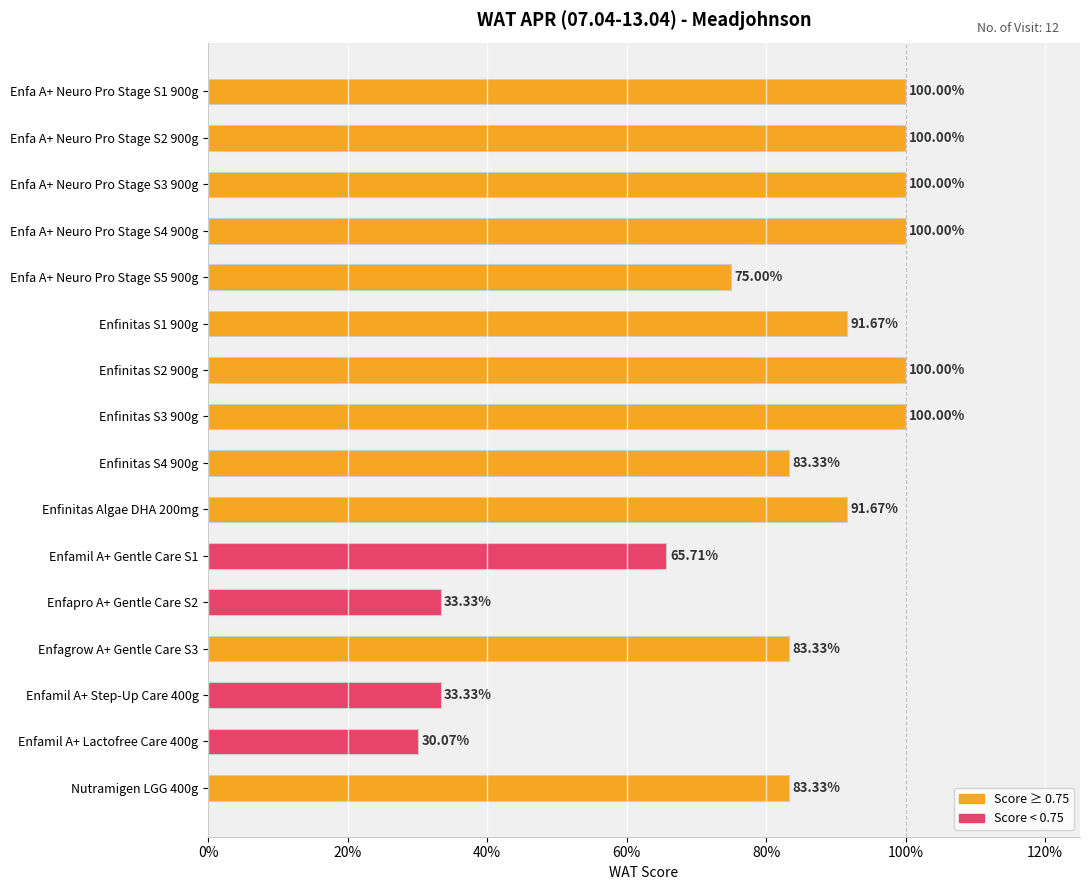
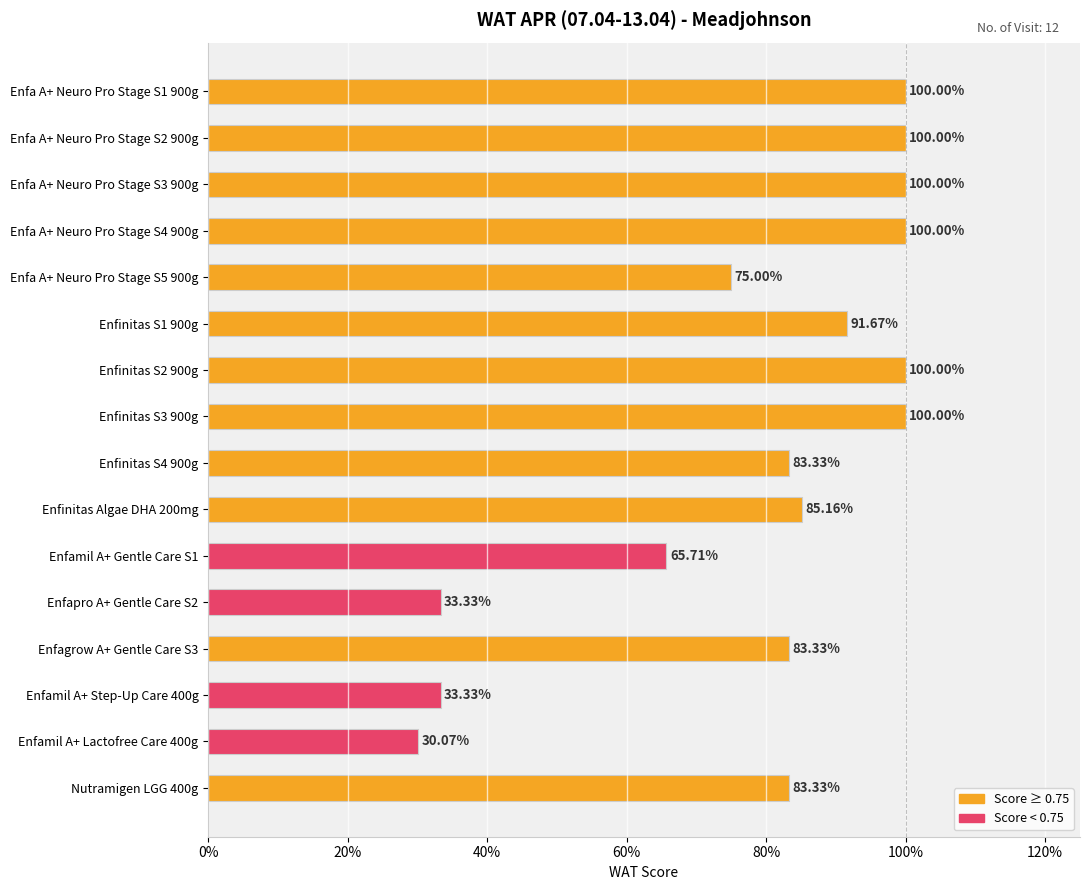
  {
    "Enfa A+ Neuro Pro Stage S1 900g": "100.00%",
    "Enfa A+ Neuro Pro Stage S2 900g": "100.00%",
    "Enfa A+ Neuro Pro Stage S3 900g": "100.00%",
    "Enfa A+ Neuro Pro Stage S4 900g": "100.00%",
    "Enfa A+ Neuro Pro Stage S5 900g": "75.00%",
    "Enfinitas S1 900g": "91.67%",
    "Enfinitas S2 900g": "100.00%",
    "Enfinitas S3 900g": "100.00%",
    "Enfinitas S4 900g": "83.33%",
-   "Enfinitas Algae DHA 200mg": "91.67%",
+   "Enfinitas Algae DHA 200mg": "85.16%",
    "Enfamil A+ Gentle Care S1": "65.71%",
    "Enfapro A+ Gentle Care S2": "33.33%",
    "Enfagrow A+ Gentle Care S3": "83.33%",
    "Enfamil A+ Step-Up Care 400g": "33.33%",
    "Enfamil A+ Lactofree Care 400g": "30.07%",
    "Nutramigen LGG 400g": "83.33%"
  }
